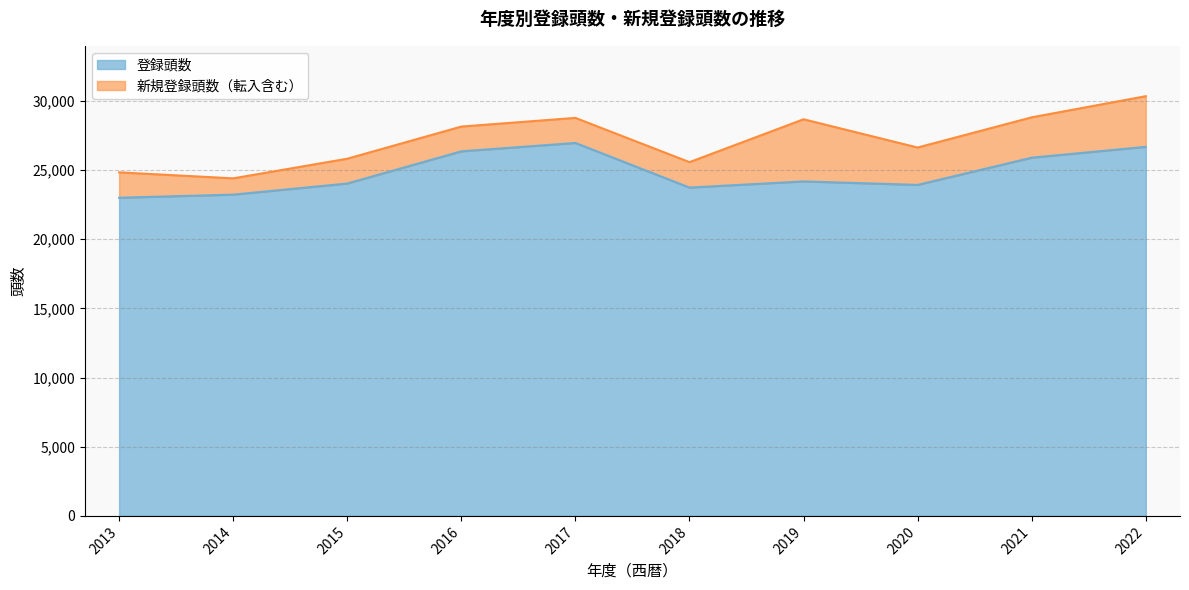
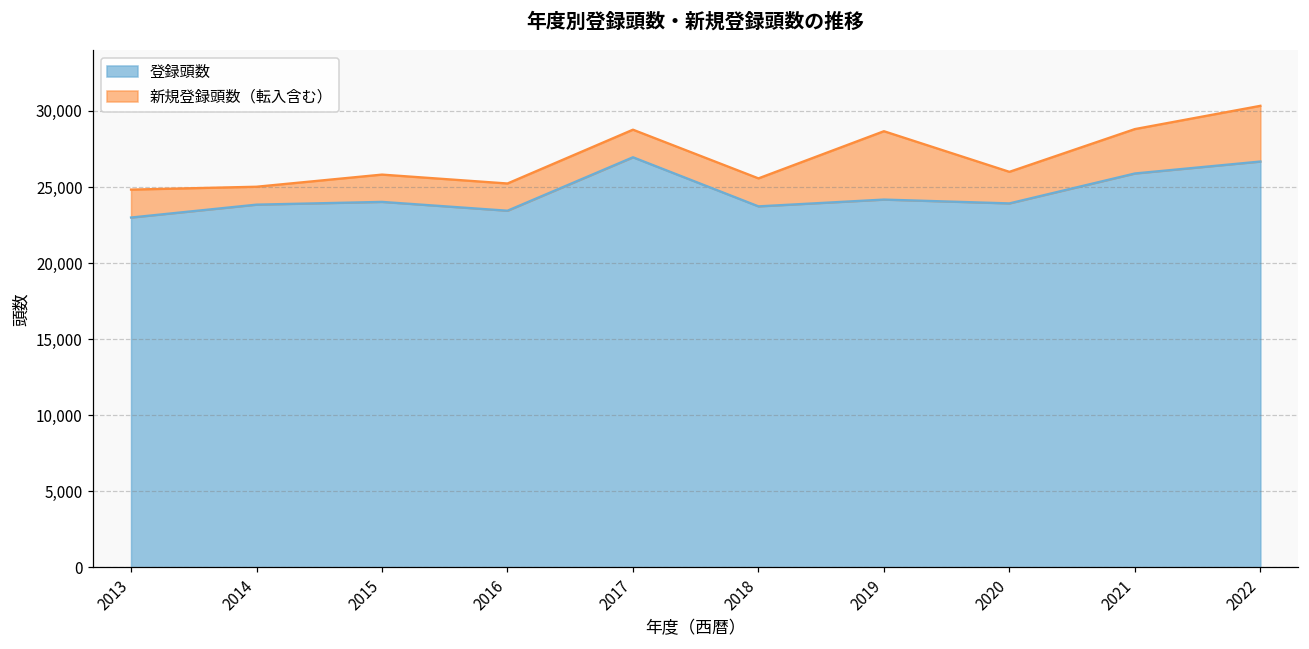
  {
    "登録頭数": {
      "2013": "23,000",
-     "2014": "23,200",
+     "2014": "23,800",
      "2015": "24,000",
-     "2016": "26,400",
+     "2016": "23,400",
      "2017": "27,000",
      "2018": "23,700",
      "2019": "24,200",
      "2020": "23,900",
      "2021": "25,900",
      "2022": "26,700"
    },
    "新規登録頭数（転入含む）": {
      "2013": "1,800",
      "2014": "1,200",
      "2015": "1,800",
      "2016": "1,800",
      "2017": "1,800",
      "2018": "1,800",
      "2019": "4,500",
-     "2020": "2,700",
+     "2020": "2,100",
      "2021": "2,900",
      "2022": "3,700"
    }
  }
